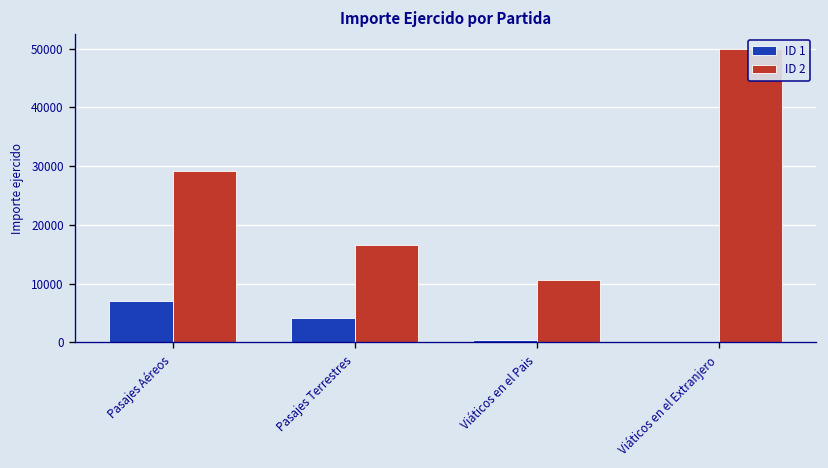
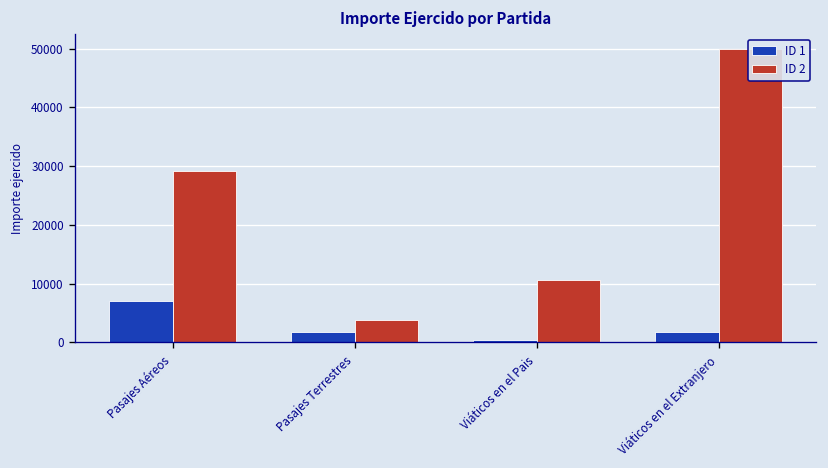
  {
    "ID 1": {
      "Pasajes Aéreos": 7000,
-     "Pasajes Terrestres": 4000,
-     "Viáticos en el Extranjero": 0
+     "Pasajes Terrestres": 2000,
+     "Viáticos en el Extranjero": 2000
    },
    "ID 2": {
      "Pasajes Aéreos": 29000,
-     "Pasajes Terrestres": 17000,
+     "Pasajes Terrestres": 4000,
      "Viáticos en el Pais": 11000
    }
  }
